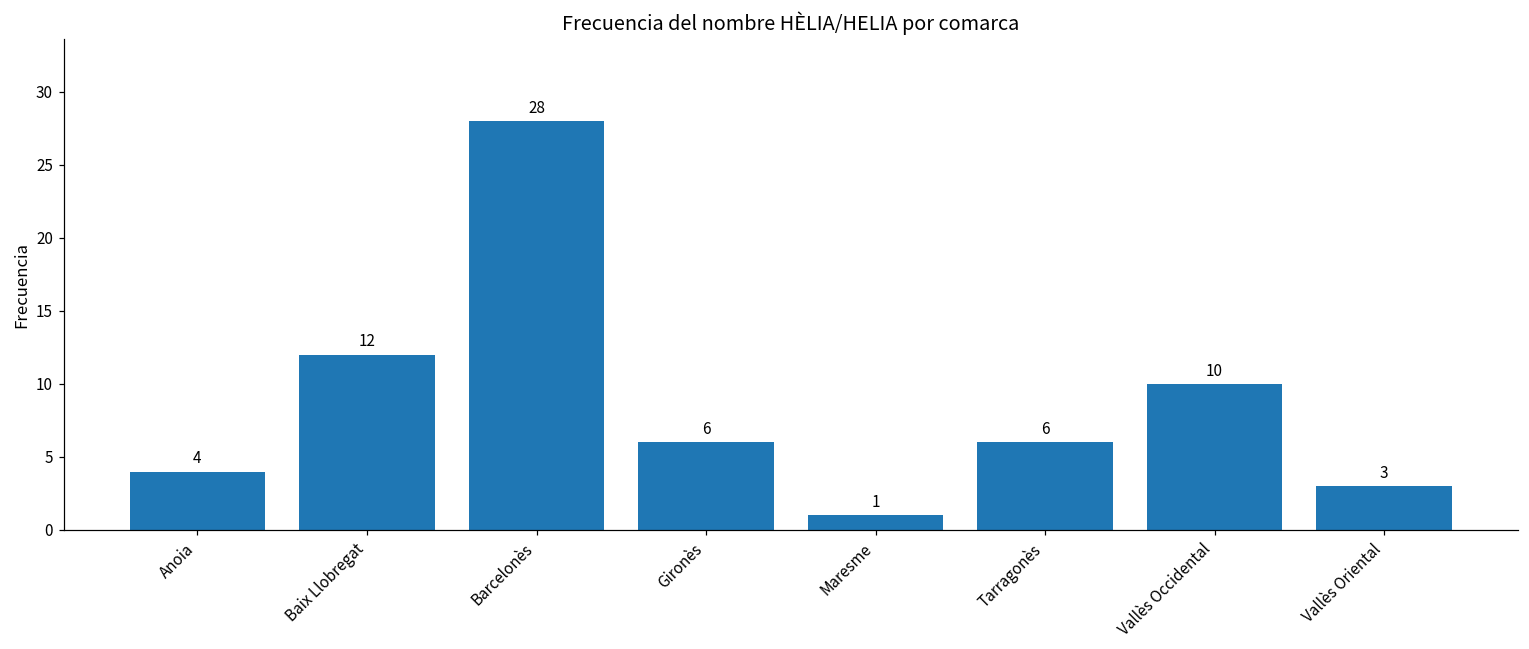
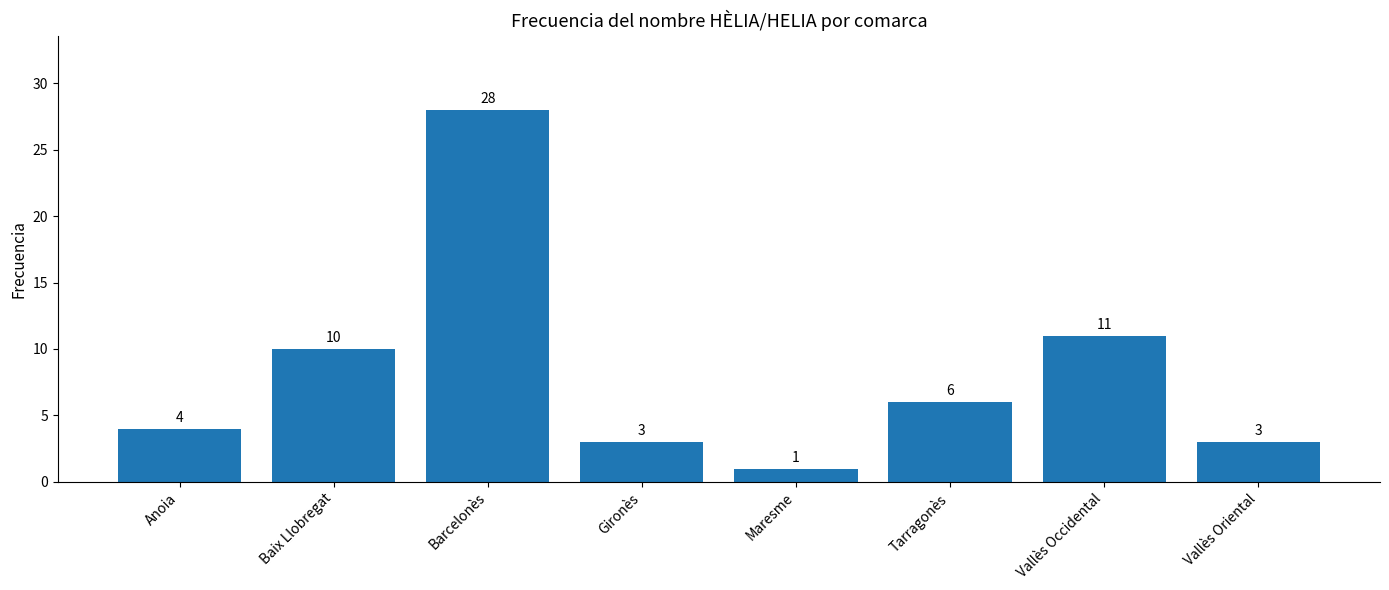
  {
    "Anoia": 4,
-   "Baix Llobregat": 12,
+   "Baix Llobregat": 10,
    "Barcelonès": 28,
-   "Gironès": 6,
+   "Gironès": 3,
    "Maresme": 1,
    "Tarragonès": 6,
-   "Vallès Occidental": 10,
+   "Vallès Occidental": 11,
    "Vallès Oriental": 3
  }
